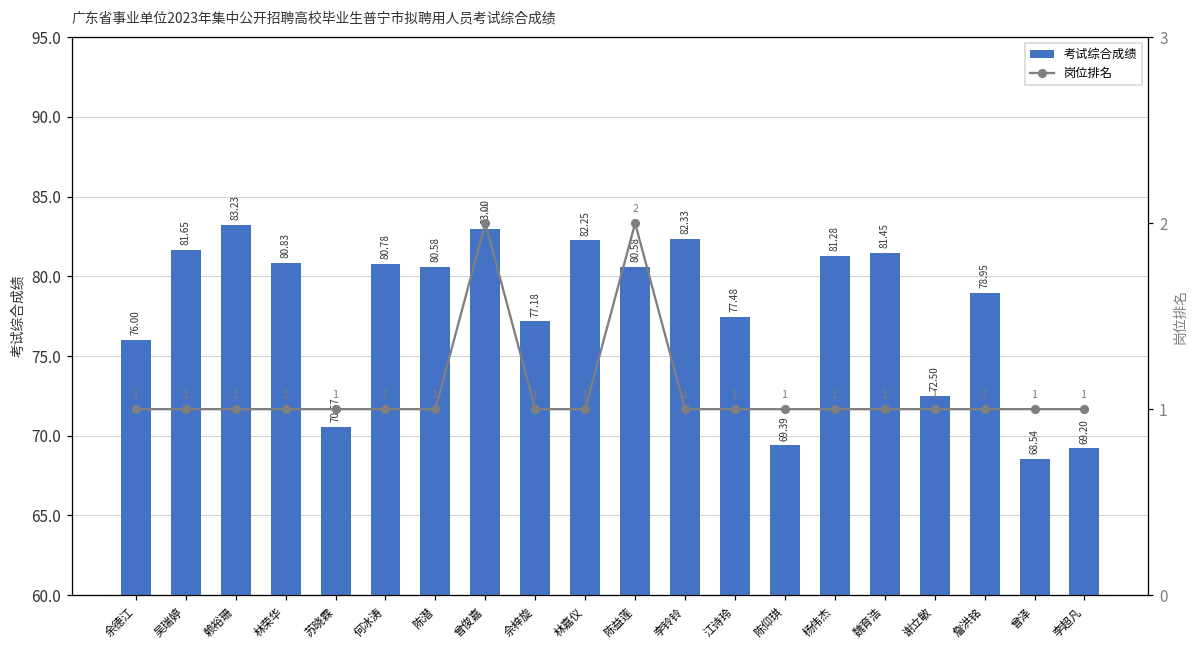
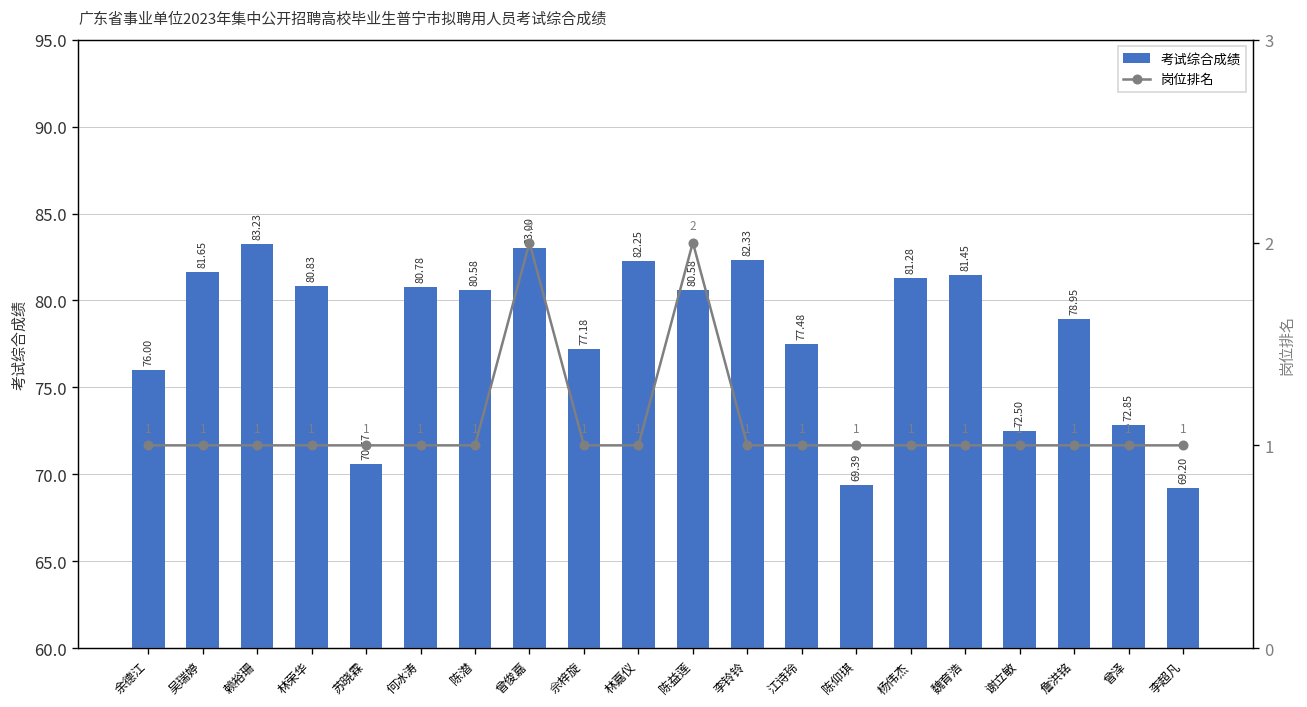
  {
    "考试综合成绩": {
      "余德江": 76.00,
      "吴瑞婷": 81.65,
      "赖裕珊": 83.23,
      "林荣华": 80.83,
      "何冰涛": 80.78,
      "陈潜": 80.58,
      "佘梓旋": 77.18,
      "林嘉仪": 82.25,
      "陈益莲": 80.58,
      "李铃铃": 82.33,
      "江诗玲": 77.48,
      "陈仰琪": 69.39,
      "杨伟杰": 81.28,
      "魏育浩": 81.45,
      "谢立敏": 72.50,
      "詹洪铭": 78.95,
-     "曾泽": 68.54,
+     "曾泽": 72.85,
      "李超凡": 69.20
    },
    "岗位排名": {
      "余德江": 1,
      "吴瑞婷": 1,
      "赖裕珊": 1,
      "林荣华": 1,
      "何冰涛": 1,
      "陈潜": 1,
      "佘梓旋": 1,
      "林嘉仪": 1,
      "陈益莲": 2,
      "李铃铃": 1,
      "江诗玲": 1,
      "陈仰琪": 1,
      "杨伟杰": 1,
      "魏育浩": 1,
      "詹洪铭": 1,
      "曾泽": 1,
      "李超凡": 1
    }
  }
